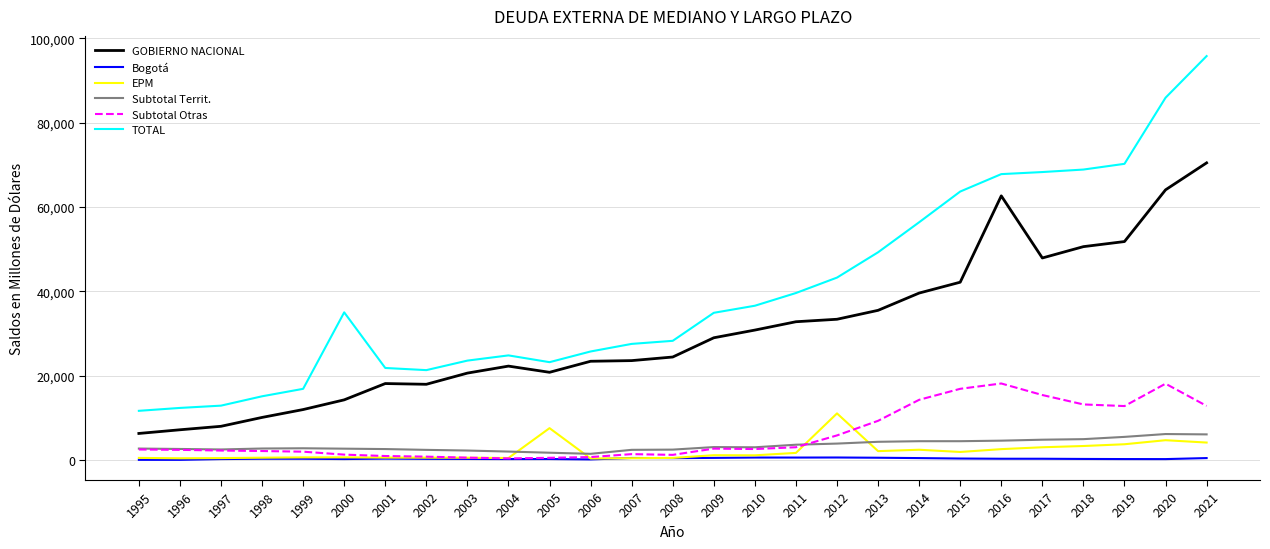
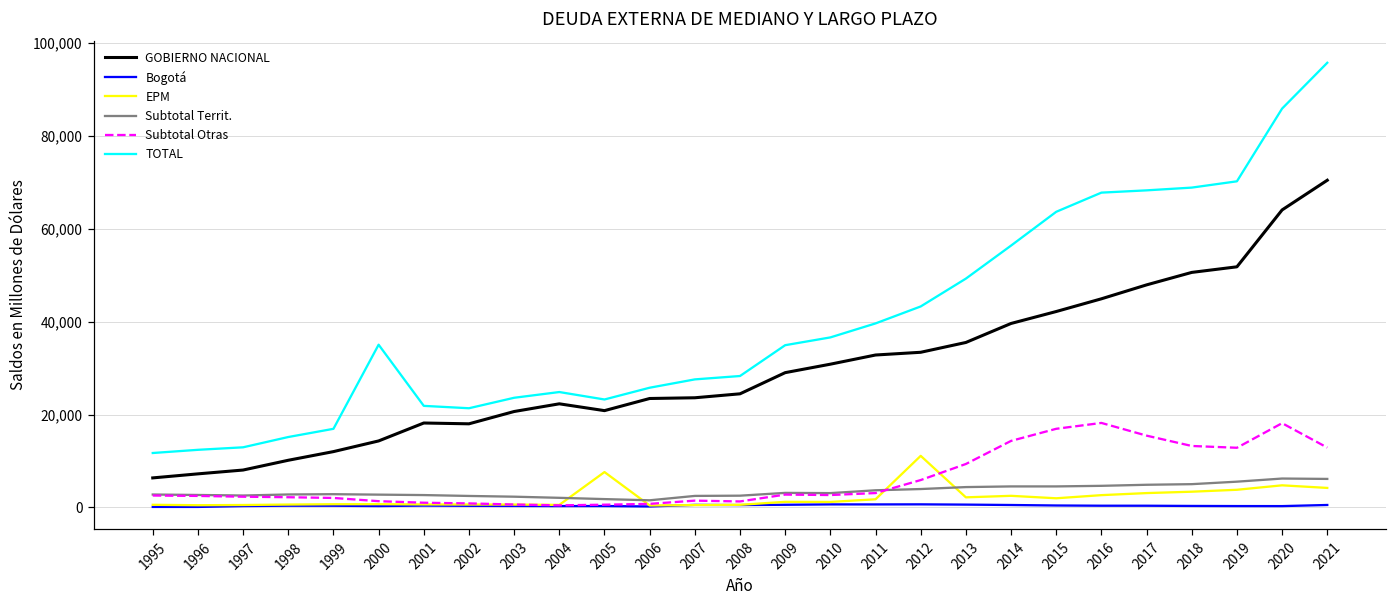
  {
    "GOBIERNO NACIONAL": {
      "1995": "6,000",
      "1996": "7,000",
      "1997": "8,000",
      "1998": "10,000",
      "1999": "12,000",
      "2000": "14,000",
      "2001": "18,000",
      "2002": "18,000",
      "2003": "21,000",
      "2004": "22,000",
      "2005": "21,000",
      "2006": "23,000",
      "2007": "24,000",
      "2008": "24,000",
      "2009": "29,000",
      "2010": "31,000",
      "2011": "33,000",
      "2012": "33,000",
      "2013": "36,000",
      "2014": "40,000",
      "2015": "42,000",
-     "2016": "63,000",
+     "2016": "45,000",
      "2017": "48,000",
      "2018": "51,000",
      "2019": "52,000",
      "2020": "64,000",
      "2021": "70,000"
    },
    "Bogotá": {
      "2009": "1,000",
      "2011": "1,000",
      "2012": "1,000",
      "2013": "1,000",
      "2014": "1,000",
      "2015": "0",
      "2016": "0",
      "2017": "0",
      "2018": "0",
      "2019": "0",
      "2020": "0",
      "2021": "1,000"
    },
    "EPM": {
      "2005": "8,000",
      "2009": "1,000",
      "2011": "2,000",
      "2012": "11,000",
      "2013": "2,000",
      "2014": "3,000",
      "2015": "2,000",
      "2016": "3,000",
      "2017": "3,000",
      "2018": "3,000",
      "2019": "4,000",
      "2020": "5,000",
      "2021": "4,000"
    },
    "Subtotal Territ.": {
      "1999": "3,000",
      "2000": "3,000",
      "2001": "3,000",
      "2002": "2,000",
      "2003": "2,000",
      "2004": "2,000",
      "2005": "2,000",
      "2006": "2,000",
      "2007": "2,000",
      "2008": "3,000",
      "2012": "4,000",
      "2013": "4,000",
      "2014": "5,000",
      "2015": "5,000",
      "2016": "5,000",
      "2017": "5,000",
      "2018": "5,000",
      "2019": "6,000",
      "2020": "6,000",
      "2021": "6,000"
    },
    "Subtotal Otras": {
      "1999": "2,000",
      "2000": "1,000",
      "2007": "1,000",
      "2008": "1,000",
      "2012": "6,000",
      "2013": "9,000",
      "2014": "14,000",
      "2015": "17,000",
      "2016": "18,000",
      "2017": "15,000",
      "2018": "13,000",
      "2019": "13,000",
      "2020": "18,000",
      "2021": "13,000"
    },
    "TOTAL": {
      "1995": "12,000",
      "1996": "12,000",
      "1997": "13,000",
      "1998": "15,000",
      "1999": "17,000",
      "2000": "35,000",
      "2001": "22,000",
      "2002": "21,000",
      "2003": "24,000",
      "2004": "25,000",
      "2005": "23,000",
      "2006": "26,000",
      "2007": "28,000",
      "2008": "28,000",
      "2009": "35,000",
      "2010": "37,000",
      "2011": "40,000",
      "2012": "43,000",
      "2013": "49,000",
      "2014": "56,000",
      "2015": "64,000",
      "2016": "68,000",
      "2017": "68,000",
      "2018": "69,000",
      "2019": "70,000",
      "2020": "86,000",
      "2021": "96,000"
    }
  }
